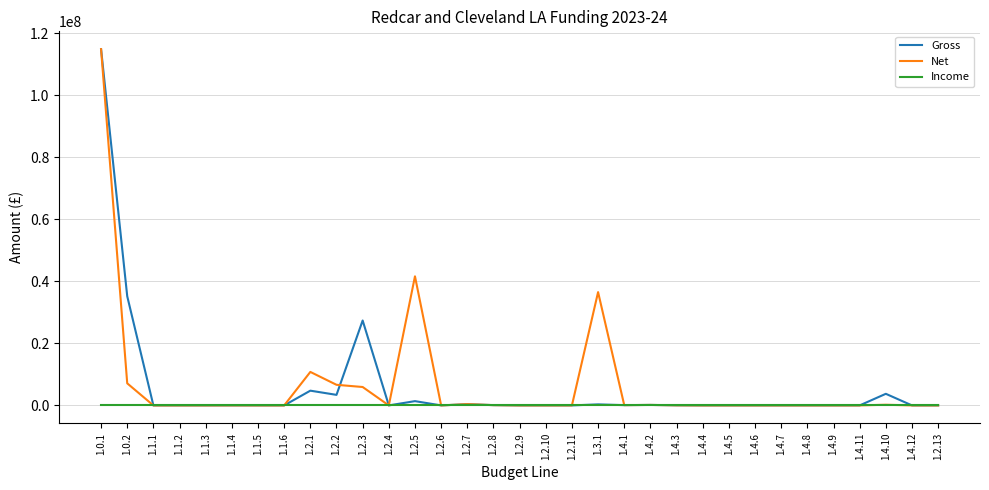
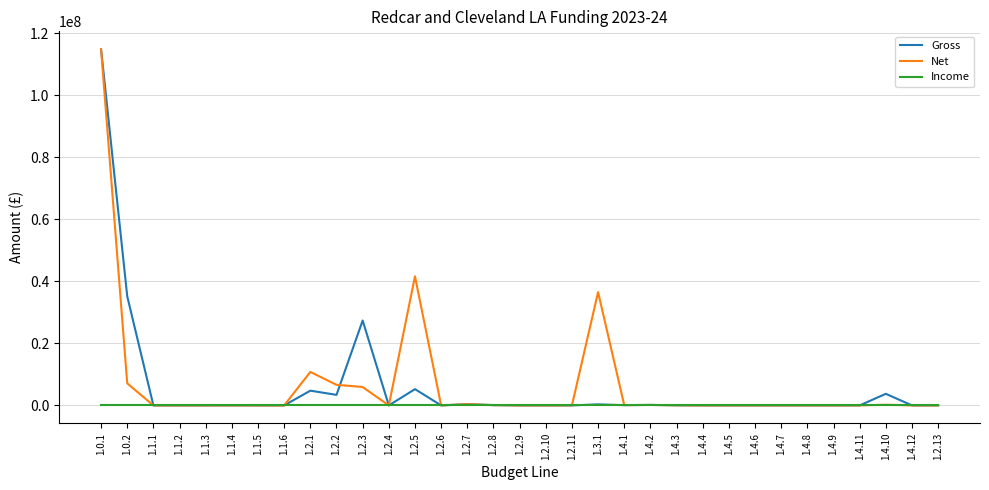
  {
    "Gross": {
      "1.0.2": 35000000,
      "1.2.1": 5000000,
      "1.2.2": 3000000,
      "1.2.3": 27000000,
-     "1.2.5": 1000000,
+     "1.2.5": 5000000,
      "1.4.10": 4000000
    },
    "Net": {
      "1.0.2": 7000000,
      "1.2.1": 11000000,
      "1.2.2": 7000000,
      "1.2.3": 6000000,
      "1.2.5": 42000000,
      "1.3.1": 37000000
    },
    "Income": {
      "1.0.1": 0,
      "1.0.2": 0,
      "1.2.1": 0,
      "1.2.2": 0,
      "1.2.3": 0,
      "1.2.5": 0
    }
  }
